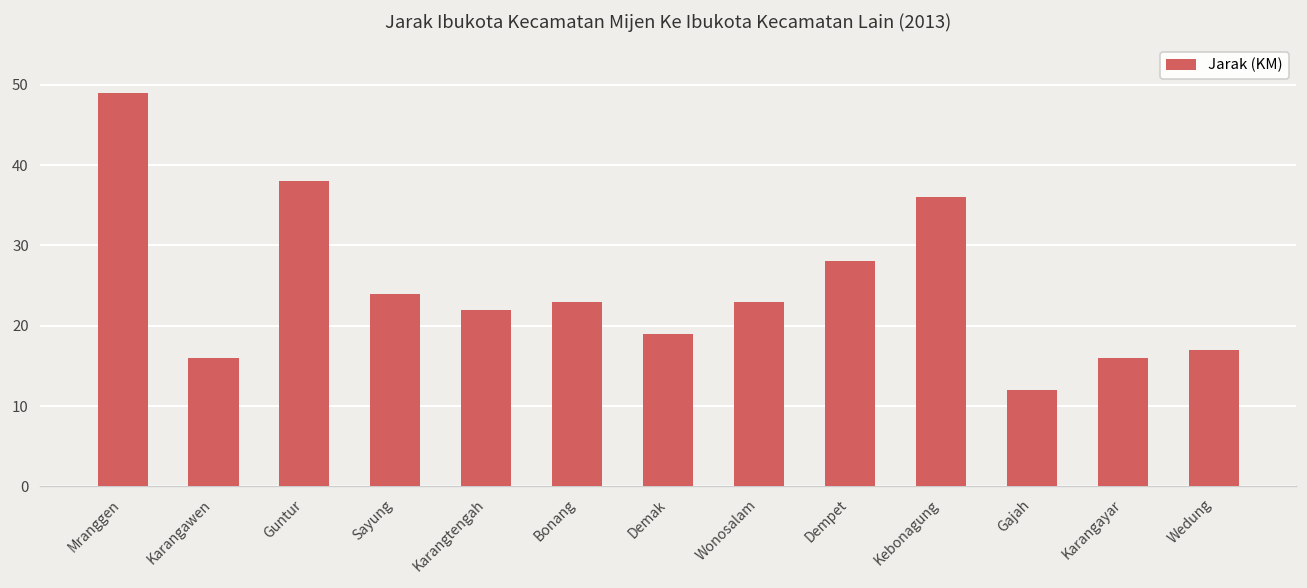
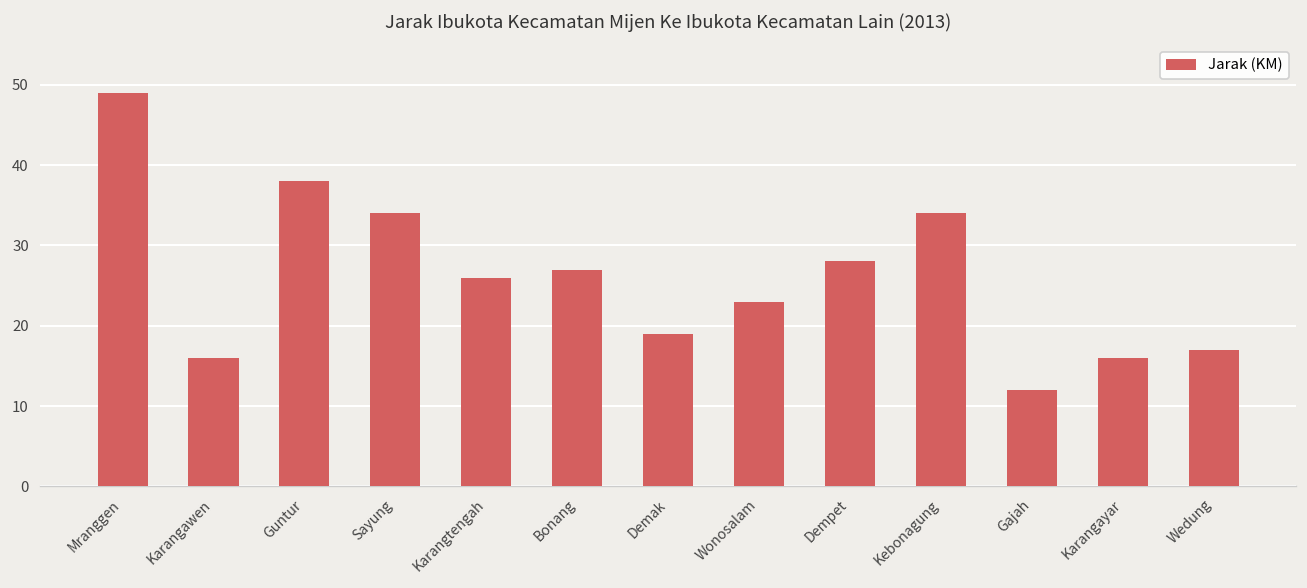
  {
    "Mranggen": 49,
    "Karangawen": 16,
    "Guntur": 38,
-   "Sayung": 24,
-   "Karangtengah": 22,
-   "Bonang": 23,
+   "Sayung": 34,
+   "Karangtengah": 26,
+   "Bonang": 27,
    "Demak": 19,
    "Wonosalam": 23,
    "Dempet": 28,
-   "Kebonagung": 36,
+   "Kebonagung": 34,
    "Gajah": 12,
    "Karangayar": 16,
    "Wedung": 17
  }
